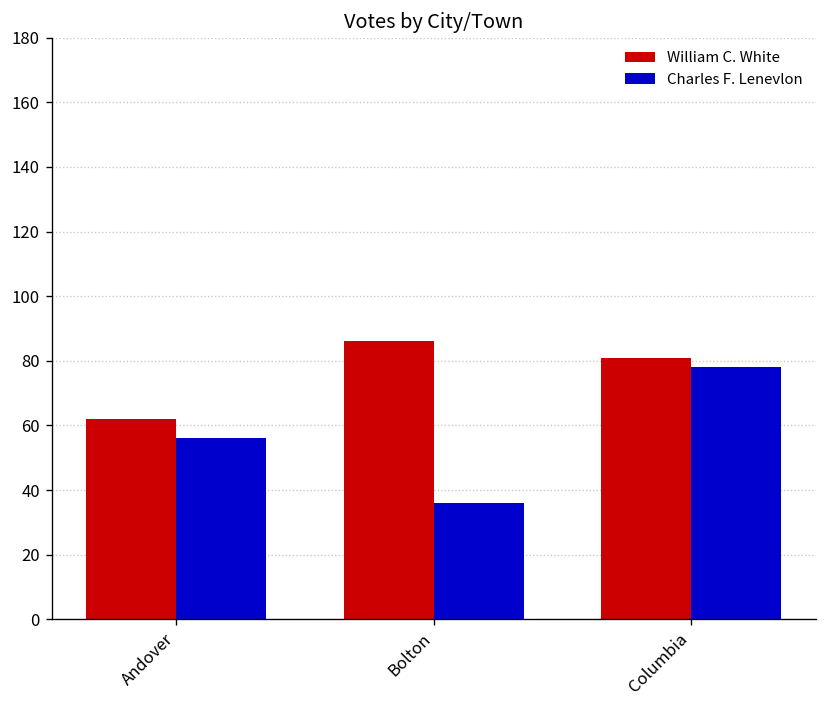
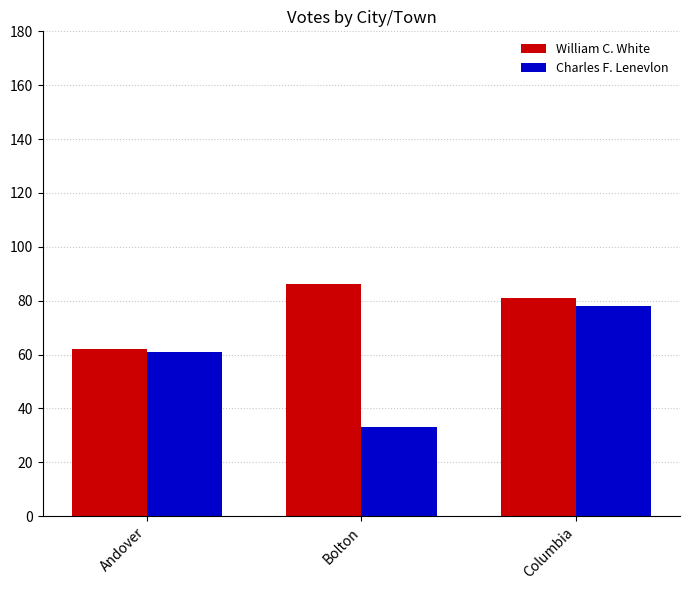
  {
    "William C. White": {
      "Andover": 62,
      "Bolton": 86,
      "Columbia": 81
    },
    "Charles F. Lenevlon": {
-     "Andover": 56,
-     "Bolton": 36,
+     "Andover": 61,
+     "Bolton": 33,
      "Columbia": 78
    }
  }
